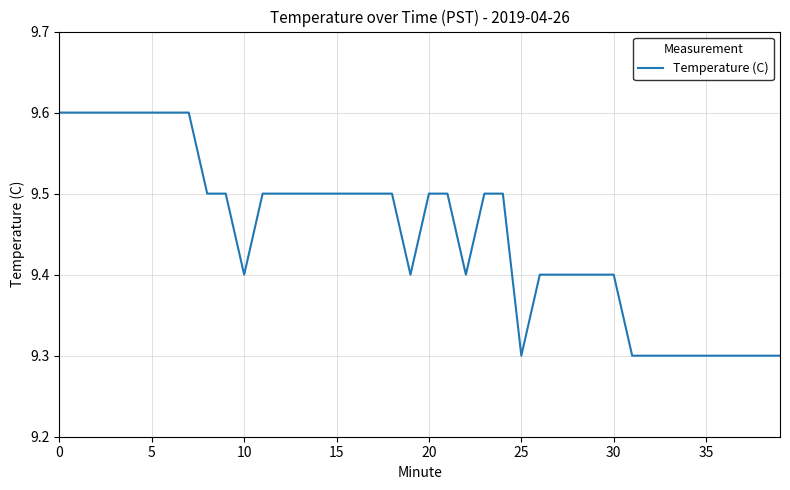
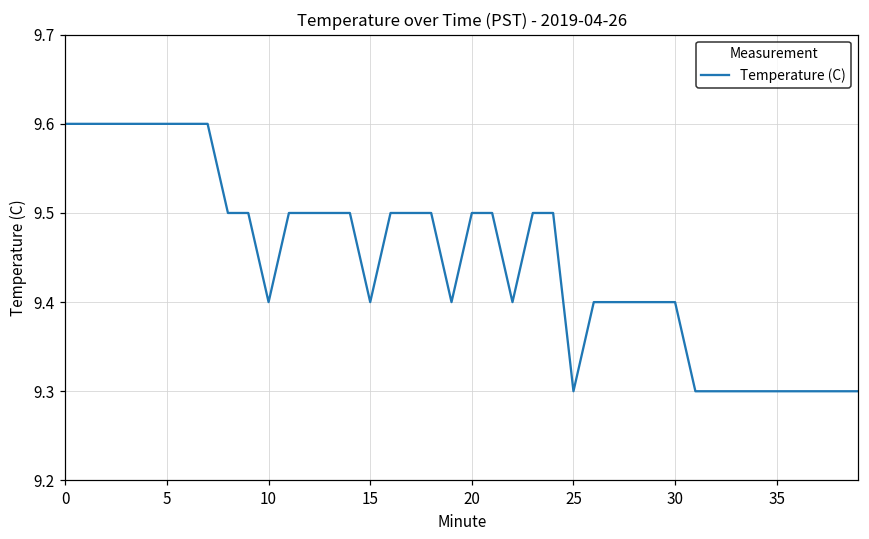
  {
    "0": 9.6,
    "5": 9.6,
    "10": 9.4,
-   "15": 9.5,
+   "15": 9.4,
    "20": 9.5,
    "25": 9.3,
    "30": 9.4,
    "35": 9.3
  }
